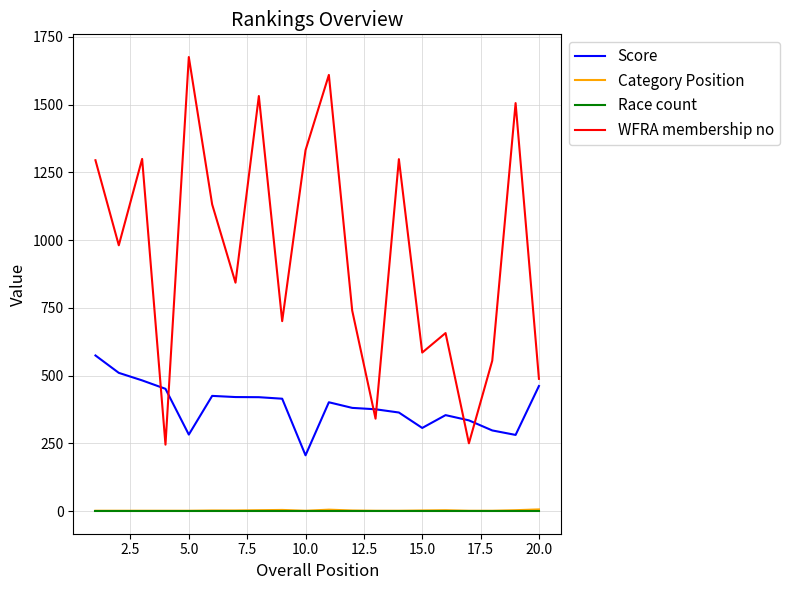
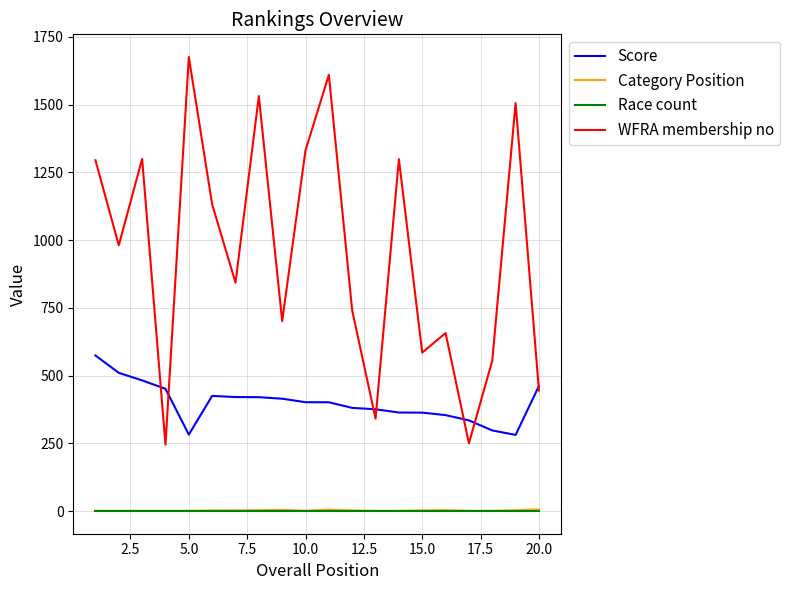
  {
    "Score": {
      "5.0": 280,
-     "10.0": 210,
-     "15.0": 310,
+     "10.0": 400,
+     "15.0": 360,
      "20.0": 460
    },
    "WFRA membership no": {
      "5.0": 1680,
      "10.0": 1330,
      "15.0": 590,
-     "20.0": 490
+     "20.0": 450
    }
  }
